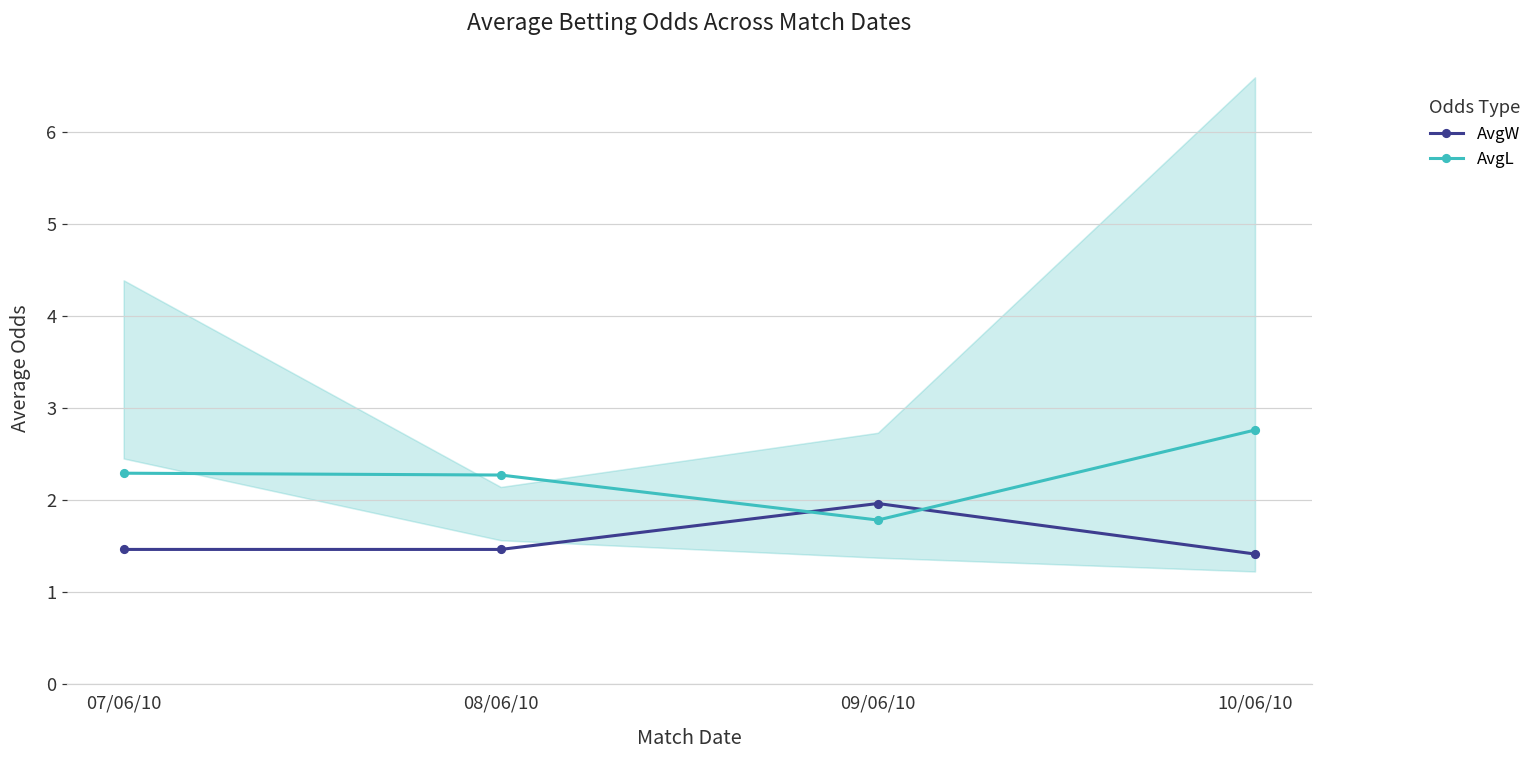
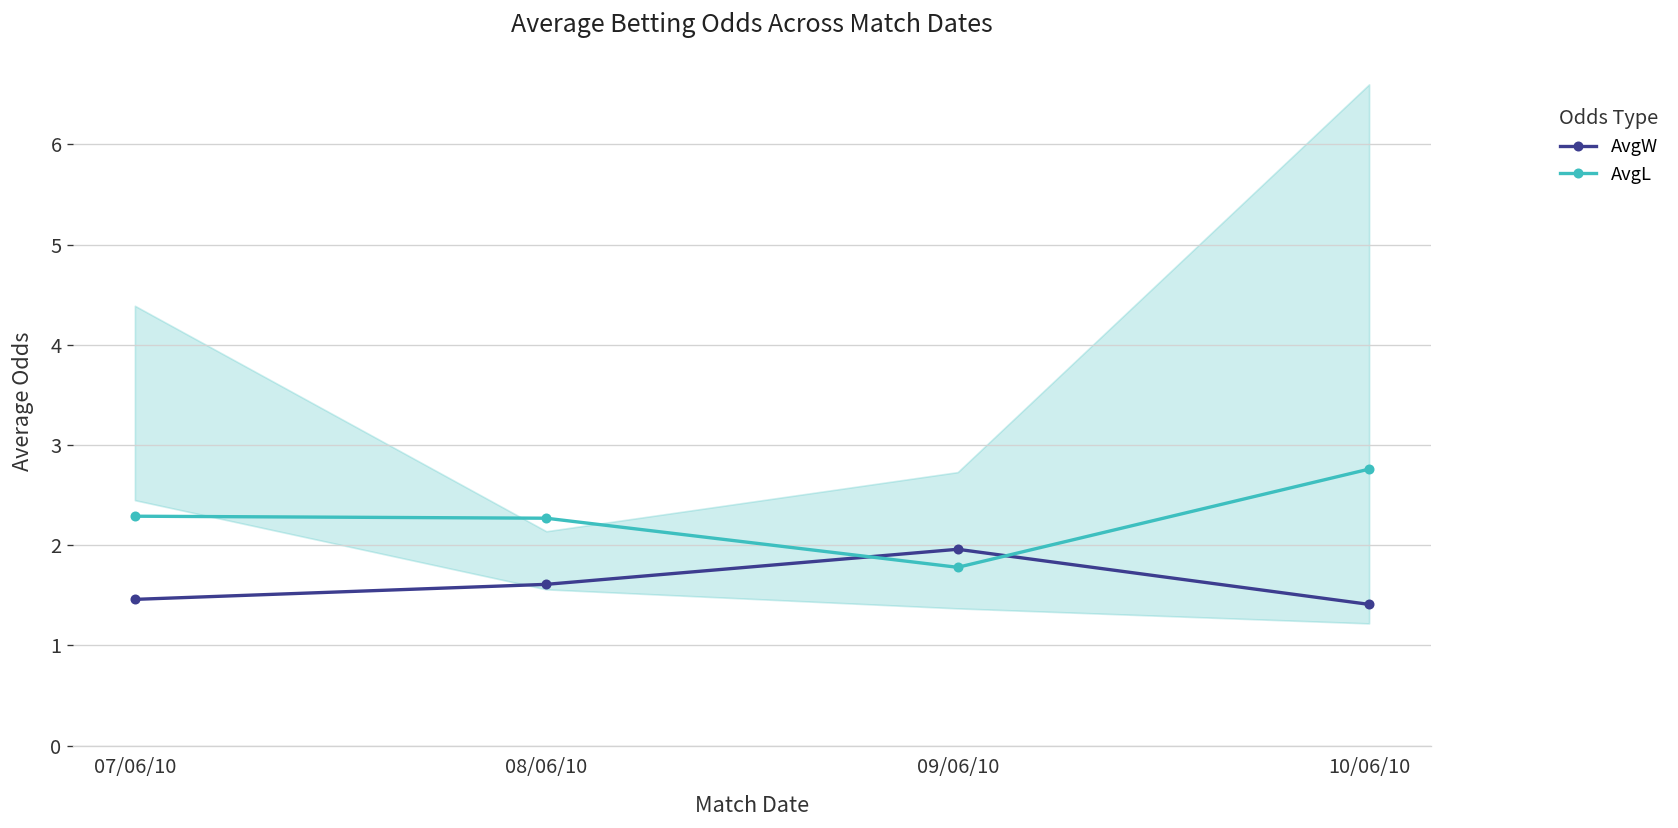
  {
    "AvgW": {
      "07/06/10": 1.5,
-     "08/06/10": 1.5,
+     "08/06/10": 1.6,
      "09/06/10": 2.0,
      "10/06/10": 1.4
    }
  }
